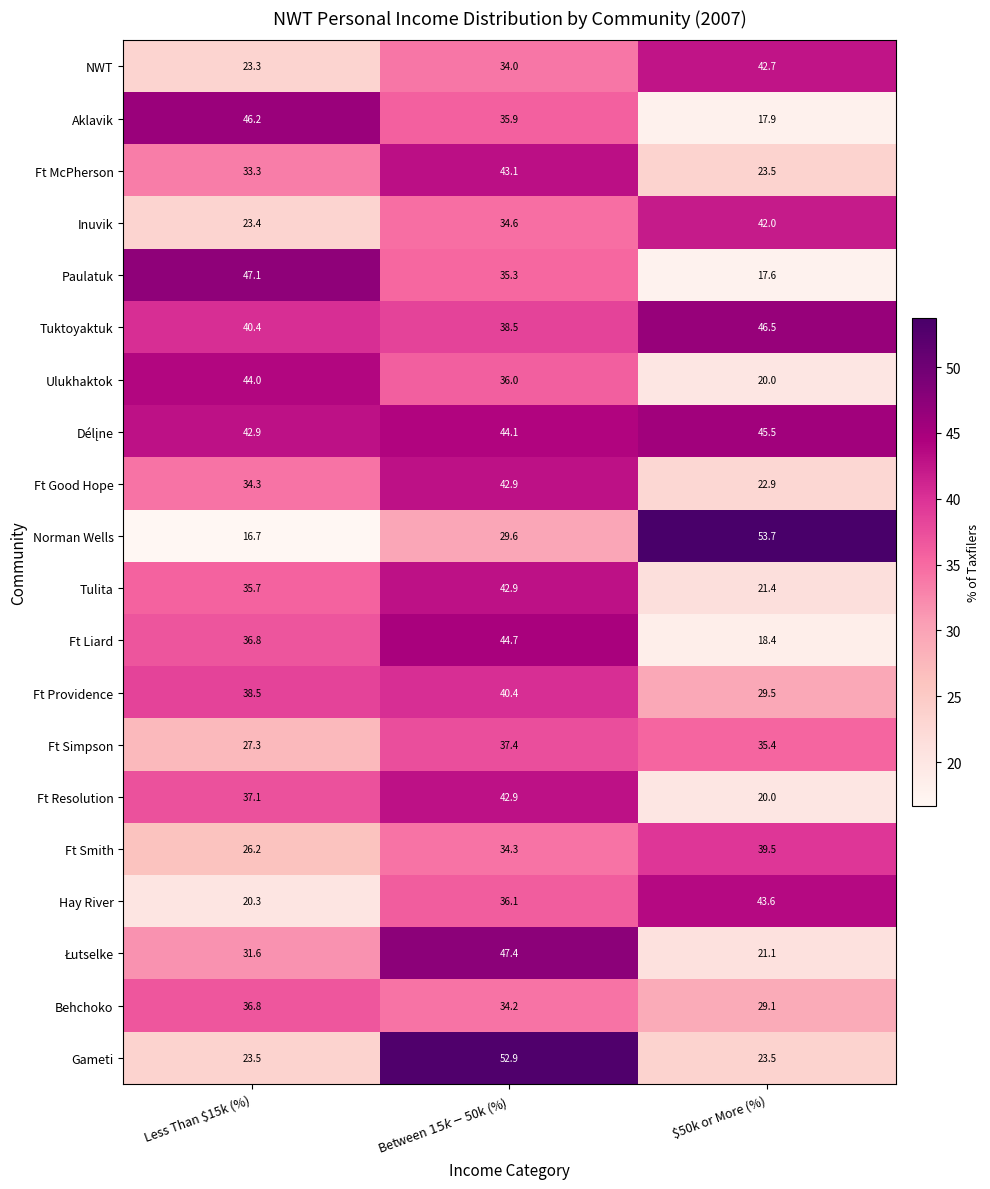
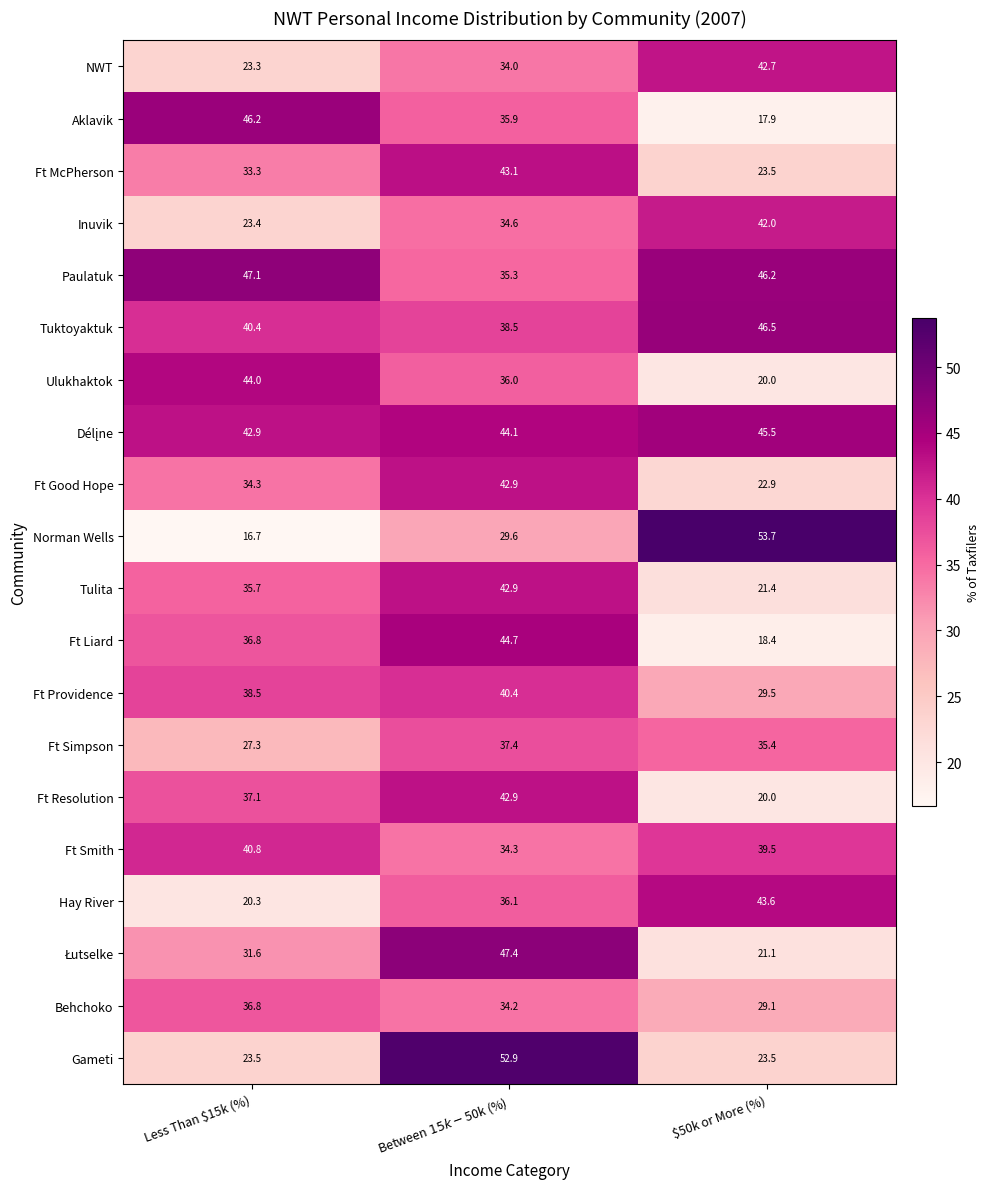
  {
    "NWT": {
      "Less Than $15k (%)": 23.3,
      "$50k or More (%)": 42.7
    },
    "Aklavik": {
      "Less Than $15k (%)": 46.2,
      "$50k or More (%)": 17.9
    },
    "Ft McPherson": {
      "Less Than $15k (%)": 33.3,
      "$50k or More (%)": 23.5
    },
    "Inuvik": {
      "Less Than $15k (%)": 23.4,
      "$50k or More (%)": 42.0
    },
    "Paulatuk": {
      "Less Than $15k (%)": 47.1,
-     "$50k or More (%)": 17.6
+     "$50k or More (%)": 46.2
    },
    "Tuktoyaktuk": {
      "Less Than $15k (%)": 40.4,
      "$50k or More (%)": 46.5
    },
    "Ulukhaktok": {
      "Less Than $15k (%)": 44.0,
      "$50k or More (%)": 20.0
    },
    "Délįne": {
      "Less Than $15k (%)": 42.9,
      "$50k or More (%)": 45.5
    },
    "Ft Good Hope": {
      "Less Than $15k (%)": 34.3,
      "$50k or More (%)": 22.9
    },
    "Norman Wells": {
      "Less Than $15k (%)": 16.7,
      "$50k or More (%)": 53.7
    },
    "Tulita": {
      "Less Than $15k (%)": 35.7,
      "$50k or More (%)": 21.4
    },
    "Ft Liard": {
      "Less Than $15k (%)": 36.8,
      "$50k or More (%)": 18.4
    },
    "Ft Providence": {
      "Less Than $15k (%)": 38.5,
      "$50k or More (%)": 29.5
    },
    "Ft Simpson": {
      "Less Than $15k (%)": 27.3,
      "$50k or More (%)": 35.4
    },
    "Ft Resolution": {
      "Less Than $15k (%)": 37.1,
      "$50k or More (%)": 20.0
    },
    "Ft Smith": {
-     "Less Than $15k (%)": 26.2,
+     "Less Than $15k (%)": 40.8,
      "$50k or More (%)": 39.5
    },
    "Hay River": {
      "Less Than $15k (%)": 20.3,
      "$50k or More (%)": 43.6
    },
    "Łutselke": {
      "Less Than $15k (%)": 31.6,
      "$50k or More (%)": 21.1
    },
    "Behchoko": {
      "Less Than $15k (%)": 36.8,
      "$50k or More (%)": 29.1
    },
    "Gameti": {
      "Less Than $15k (%)": 23.5,
      "$50k or More (%)": 23.5
    }
  }
